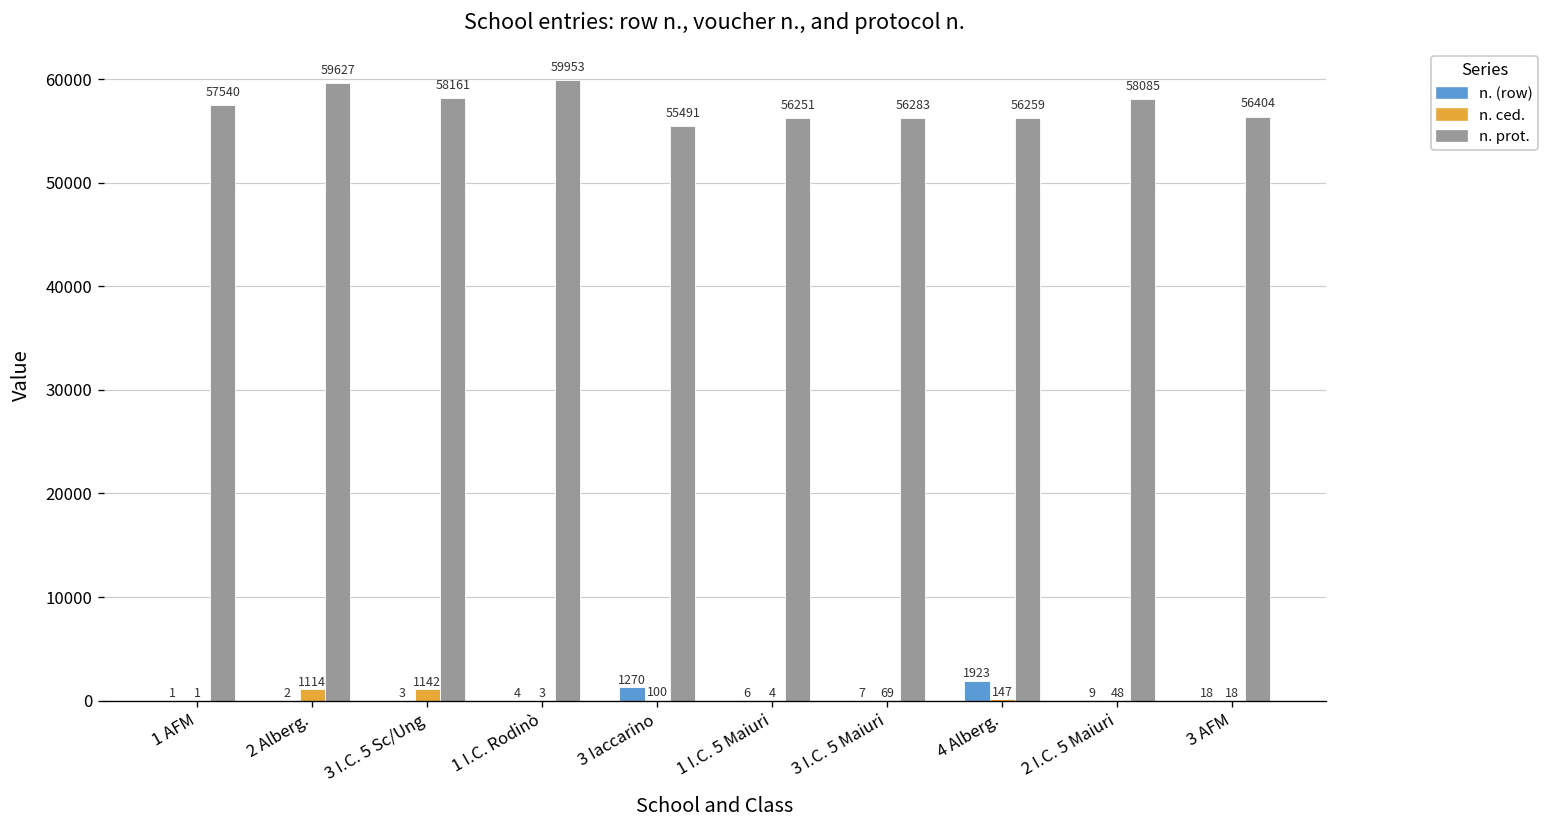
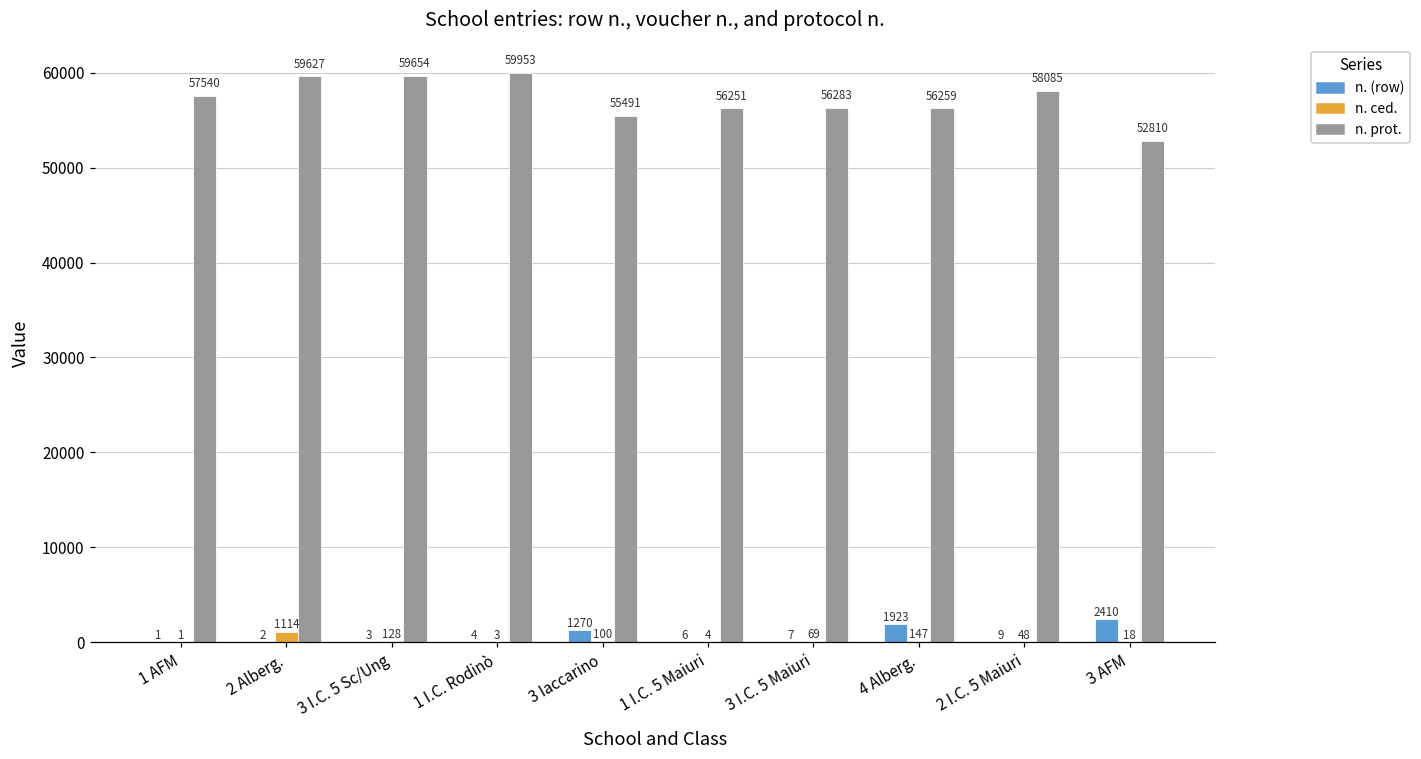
  {
    "n. (row)": {
      "1 AFM": 1,
      "2 Alberg.": 2,
      "3 I.C. 5 Sc/Ung": 3,
      "1 I.C. Rodinò": 4,
      "3 Iaccarino": 1270,
      "1 I.C. 5 Maiuri": 6,
      "3 I.C. 5 Maiuri": 7,
      "4 Alberg.": 1923,
      "2 I.C. 5 Maiuri": 9,
-     "3 AFM": 18
+     "3 AFM": 2410
    },
    "n. ced.": {
      "1 AFM": 1,
      "2 Alberg.": 1114,
-     "3 I.C. 5 Sc/Ung": 1142,
+     "3 I.C. 5 Sc/Ung": 128,
      "1 I.C. Rodinò": 3,
      "3 Iaccarino": 100,
      "1 I.C. 5 Maiuri": 4,
      "3 I.C. 5 Maiuri": 69,
      "4 Alberg.": 147,
      "2 I.C. 5 Maiuri": 48,
      "3 AFM": 18
    },
    "n. prot.": {
      "1 AFM": 57540,
      "2 Alberg.": 59627,
-     "3 I.C. 5 Sc/Ung": 58161,
+     "3 I.C. 5 Sc/Ung": 59654,
      "1 I.C. Rodinò": 59953,
      "3 Iaccarino": 55491,
      "1 I.C. 5 Maiuri": 56251,
      "3 I.C. 5 Maiuri": 56283,
      "4 Alberg.": 56259,
      "2 I.C. 5 Maiuri": 58085,
-     "3 AFM": 56404
+     "3 AFM": 52810
    }
  }
